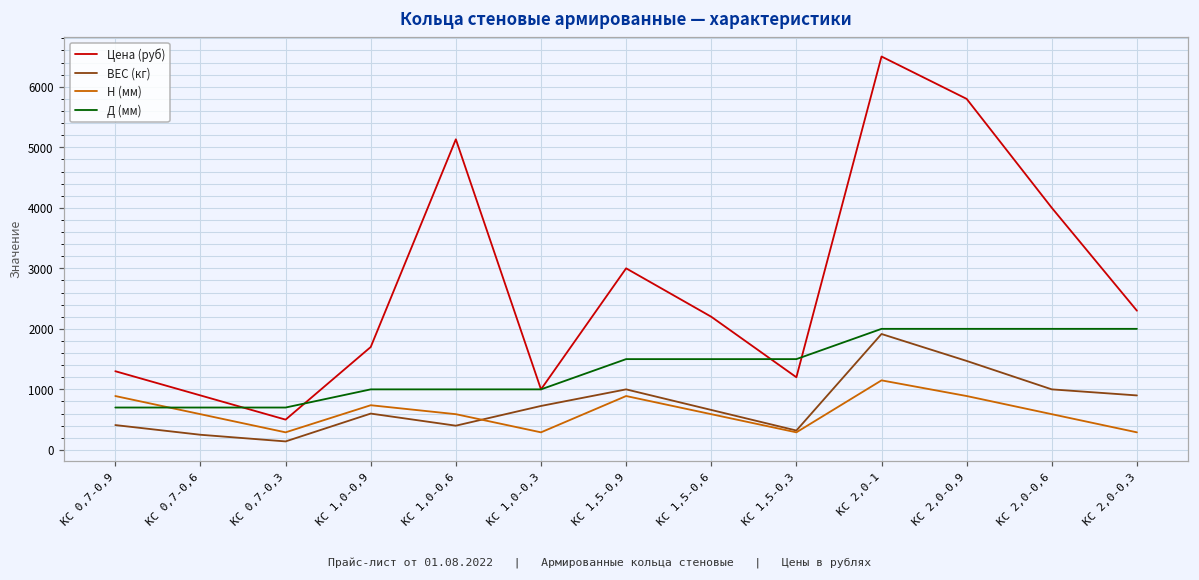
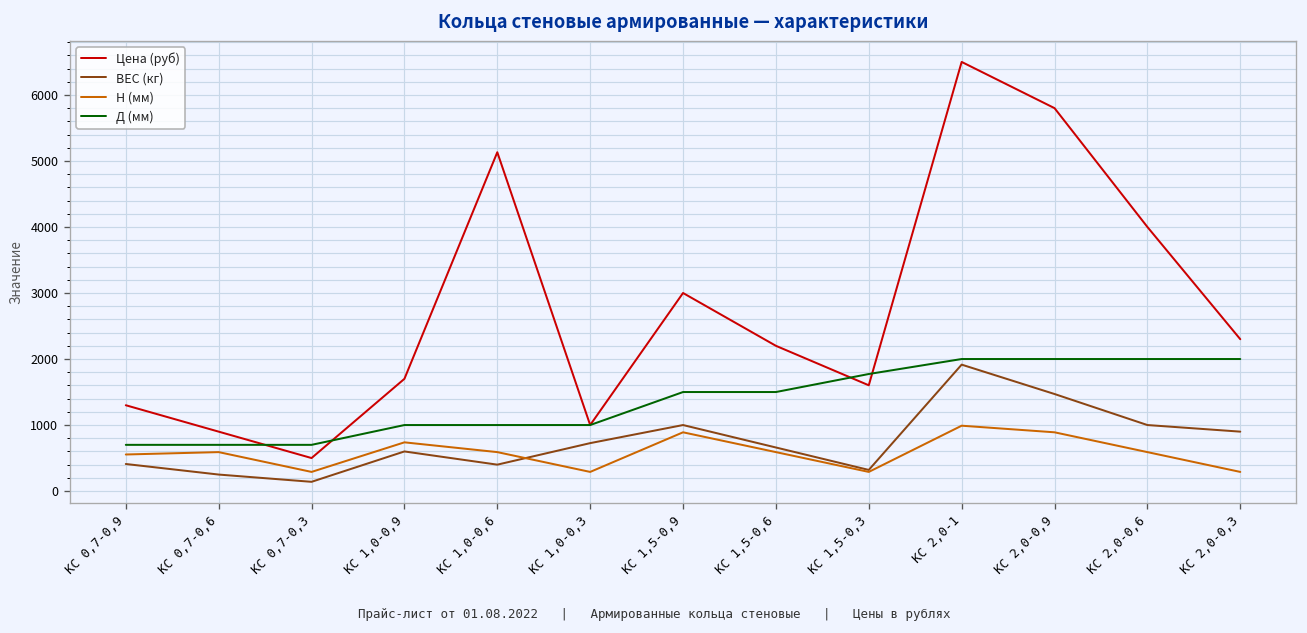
  {
    "Цена (руб)": {
      "КС 0,7-0,9": 1300,
      "КС 0,7-0,6": 900,
      "КС 0,7-0,3": 500,
      "КС 1,0-0,9": 1700,
      "КС 1,0-0,6": 5100,
      "КС 1,5-0,9": 3000,
      "КС 1,5-0,6": 2200,
-     "КС 1,5-0,3": 1200,
+     "КС 1,5-0,3": 1600,
      "КС 2,0-1": 6500,
      "КС 2,0-0,9": 5800,
      "КС 2,0-0,6": 4000,
      "КС 2,0-0,3": 2300
    },
    "ВЕС (кг)": {
      "КС 0,7-0,9": 400,
      "КС 0,7-0,6": 300,
      "КС 0,7-0,3": 100,
      "КС 1,0-0,9": 600,
      "КС 1,0-0,6": 400,
      "КС 1,0-0,3": 700,
      "КС 1,5-0,9": 1000,
      "КС 1,5-0,6": 700,
      "КС 2,0-1": 1900,
      "КС 2,0-0,9": 1500,
      "КС 2,0-0,6": 1000,
      "КС 2,0-0,3": 900
    },
    "Н (мм)": {
-     "КС 0,7-0,9": 900,
+     "КС 0,7-0,9": 600,
      "КС 0,7-0,6": 600,
      "КС 0,7-0,3": 300,
      "КС 1,0-0,9": 700,
      "КС 1,0-0,6": 600,
      "КС 1,0-0,3": 300,
      "КС 1,5-0,9": 900,
      "КС 1,5-0,6": 600,
-     "КС 2,0-1": 1100,
+     "КС 2,0-1": 1000,
      "КС 2,0-0,9": 900,
      "КС 2,0-0,6": 600,
      "КС 2,0-0,3": 300
    },
    "Д (мм)": {
      "КС 0,7-0,9": 700,
      "КС 0,7-0,6": 700,
      "КС 0,7-0,3": 700,
      "КС 1,0-0,9": 1000,
      "КС 1,0-0,6": 1000,
      "КС 1,5-0,9": 1500,
      "КС 1,5-0,6": 1500,
-     "КС 1,5-0,3": 1500,
+     "КС 1,5-0,3": 1800,
      "КС 2,0-1": 2000,
      "КС 2,0-0,9": 2000,
      "КС 2,0-0,6": 2000,
      "КС 2,0-0,3": 2000
    }
  }
